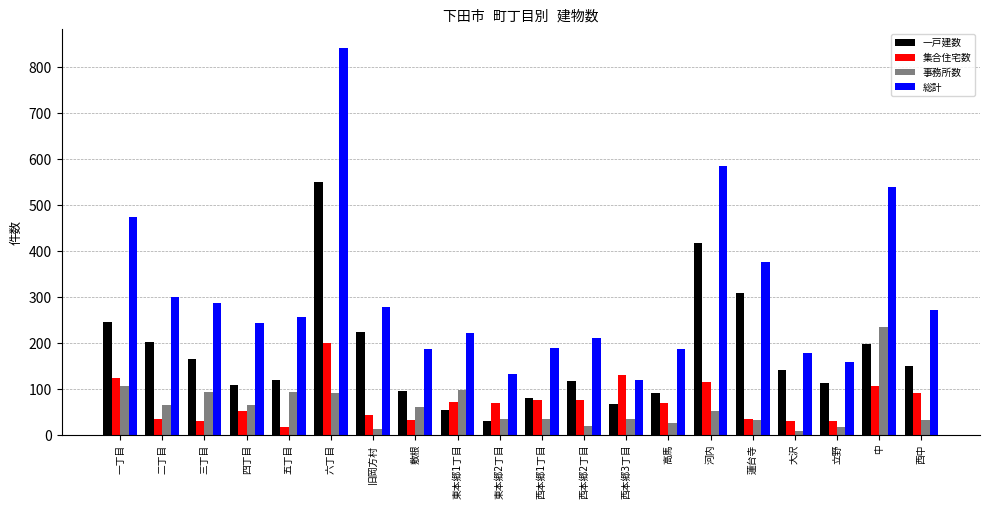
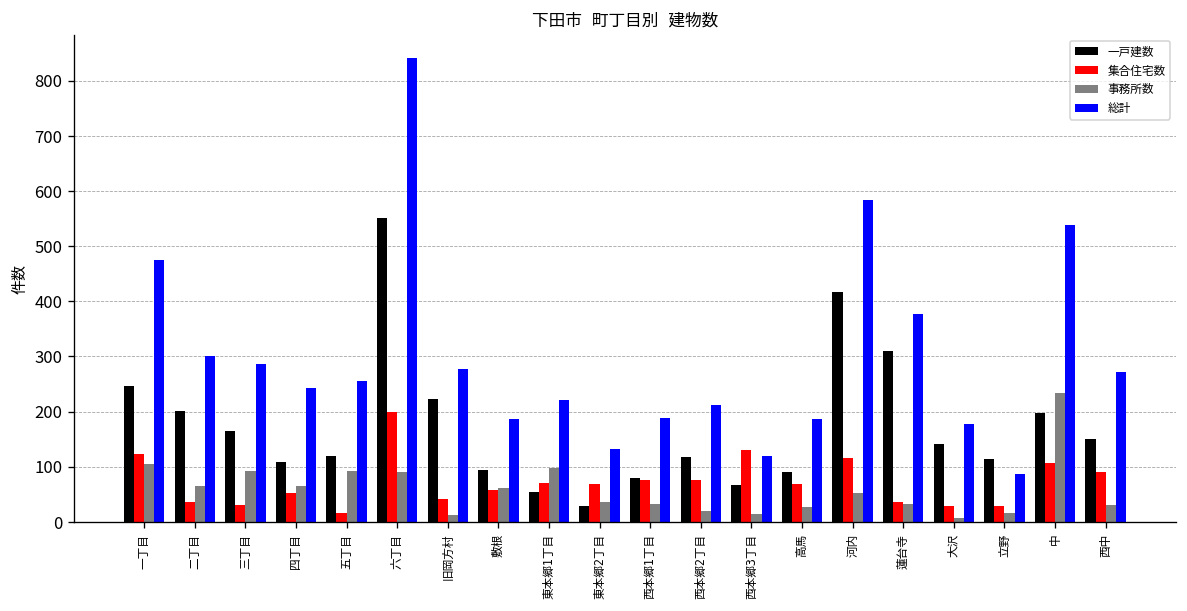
  {
    "一戸建数": {
      "一丁目": 250,
      "二丁目": 200,
      "三丁目": 160,
      "四丁目": 110,
      "五丁目": 120,
      "六丁目": 550,
      "旧岡方村": 220,
      "敷根": 90,
      "東本郷1丁目": 50,
      "東本郷2丁目": 30,
      "西本郷1丁目": 80,
      "西本郷2丁目": 120,
      "西本郷3丁目": 70,
      "高馬": 90,
      "河内": 420,
      "蓮台寺": 310,
      "大沢": 140,
      "立野": 110,
      "中": 200,
      "西中": 150
    },
    "集合住宅数": {
      "一丁目": 120,
      "二丁目": 40,
      "三丁目": 30,
      "四丁目": 50,
      "五丁目": 20,
      "六丁目": 200,
      "旧岡方村": 40,
-     "敷根": 30,
+     "敷根": 60,
      "東本郷1丁目": 70,
      "東本郷2丁目": 70,
      "西本郷1丁目": 80,
      "西本郷2丁目": 80,
      "西本郷3丁目": 130,
      "高馬": 70,
      "河内": 120,
      "蓮台寺": 40,
      "大沢": 30,
      "立野": 30,
      "中": 110,
      "西中": 90
    },
    "事務所数": {
      "一丁目": 110,
      "二丁目": 60,
      "三丁目": 90,
      "四丁目": 60,
      "五丁目": 90,
      "六丁目": 90,
      "旧岡方村": 10,
      "敷根": 60,
      "東本郷1丁目": 100,
      "東本郷2丁目": 40,
      "西本郷1丁目": 30,
      "西本郷2丁目": 20,
-     "西本郷3丁目": 30,
+     "西本郷3丁目": 10,
      "高馬": 30,
      "河内": 50,
      "蓮台寺": 30,
      "大沢": 10,
      "立野": 20,
      "中": 230,
      "西中": 30
    },
    "総計": {
      "一丁目": 470,
      "二丁目": 300,
      "三丁目": 290,
      "四丁目": 240,
      "五丁目": 260,
      "六丁目": 840,
      "旧岡方村": 280,
      "敷根": 190,
      "東本郷1丁目": 220,
      "東本郷2丁目": 130,
      "西本郷1丁目": 190,
      "西本郷2丁目": 210,
      "西本郷3丁目": 120,
      "高馬": 190,
      "河内": 580,
      "蓮台寺": 380,
      "大沢": 180,
-     "立野": 160,
+     "立野": 90,
      "中": 540,
      "西中": 270
    }
  }
